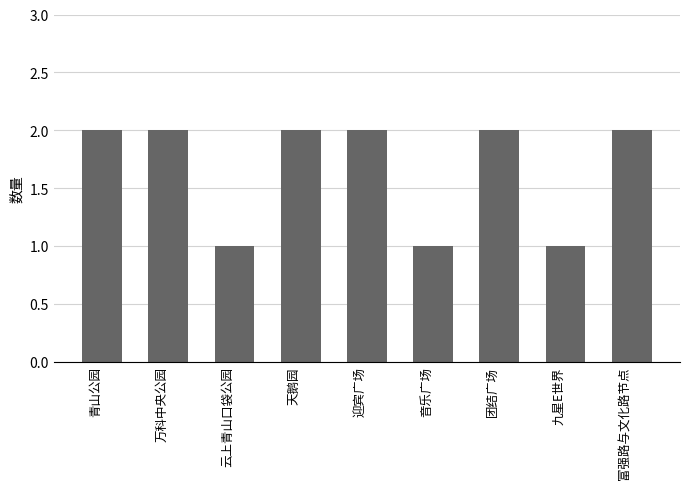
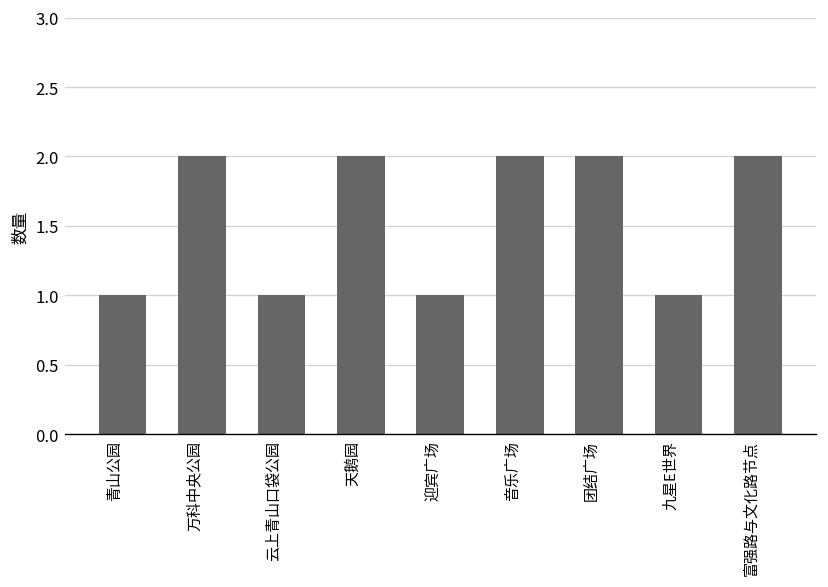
  {
-   "青山公园": 2,
+   "青山公园": 1,
    "万科中央公园": 2,
    "云上青山口袋公园": 1,
    "天鹅园": 2,
-   "迎宾广场": 2,
-   "音乐广场": 1,
+   "迎宾广场": 1,
+   "音乐广场": 2,
    "团结广场": 2,
    "九星E世界": 1,
    "富强路与文化路节点": 2
  }
